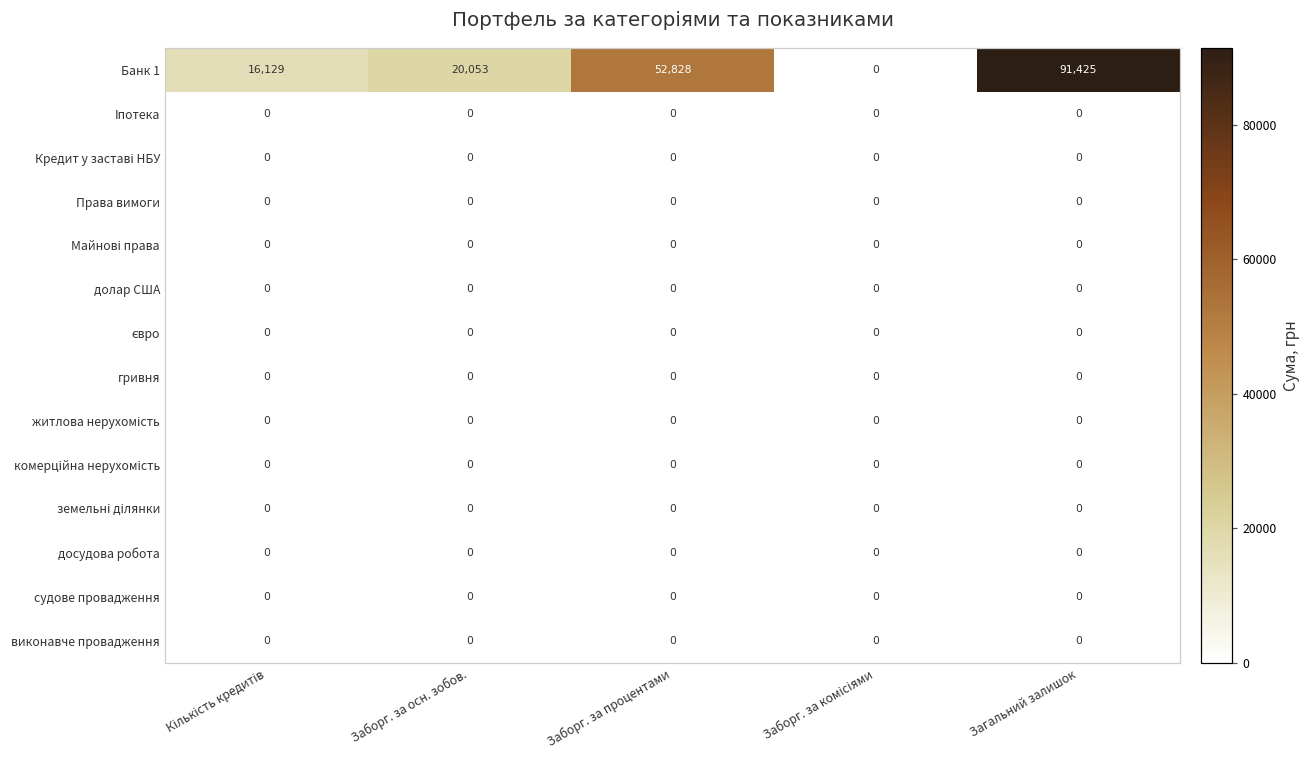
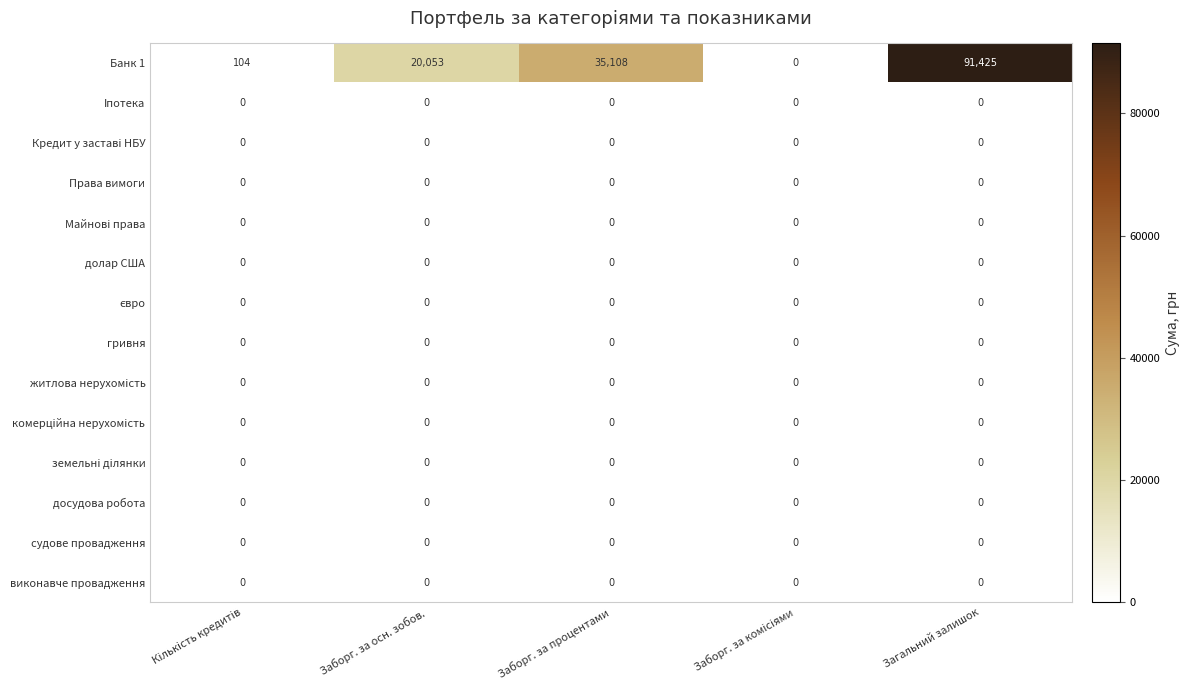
  {
    "Банк 1": {
-     "Кількість кредитів": "16,129",
+     "Кількість кредитів": "104",
      "Заборг. за осн. зобов.": "20,053",
-     "Заборг. за процентами": "52,828",
+     "Заборг. за процентами": "35,108",
      "Заборг. за комісіями": "0",
      "Загальний залишок": "91,425"
    },
    "Іпотека": {
      "Кількість кредитів": "0",
      "Заборг. за осн. зобов.": "0",
      "Заборг. за процентами": "0",
      "Заборг. за комісіями": "0",
      "Загальний залишок": "0"
    },
    "Кредит у заставі НБУ": {
      "Кількість кредитів": "0",
      "Заборг. за осн. зобов.": "0",
      "Заборг. за процентами": "0",
      "Заборг. за комісіями": "0",
      "Загальний залишок": "0"
    },
    "Права вимоги": {
      "Кількість кредитів": "0",
      "Заборг. за осн. зобов.": "0",
      "Заборг. за процентами": "0",
      "Заборг. за комісіями": "0",
      "Загальний залишок": "0"
    },
    "Майнові права": {
      "Кількість кредитів": "0",
      "Заборг. за осн. зобов.": "0",
      "Заборг. за процентами": "0",
      "Заборг. за комісіями": "0",
      "Загальний залишок": "0"
    },
    "долар США": {
      "Кількість кредитів": "0",
      "Заборг. за осн. зобов.": "0",
      "Заборг. за процентами": "0",
      "Заборг. за комісіями": "0",
      "Загальний залишок": "0"
    },
    "євро": {
      "Кількість кредитів": "0",
      "Заборг. за осн. зобов.": "0",
      "Заборг. за процентами": "0",
      "Заборг. за комісіями": "0",
      "Загальний залишок": "0"
    },
    "гривня": {
      "Кількість кредитів": "0",
      "Заборг. за осн. зобов.": "0",
      "Заборг. за процентами": "0",
      "Заборг. за комісіями": "0",
      "Загальний залишок": "0"
    },
    "житлова нерухомість": {
      "Кількість кредитів": "0",
      "Заборг. за осн. зобов.": "0",
      "Заборг. за процентами": "0",
      "Заборг. за комісіями": "0",
      "Загальний залишок": "0"
    },
    "комерційна нерухомість": {
      "Кількість кредитів": "0",
      "Заборг. за осн. зобов.": "0",
      "Заборг. за процентами": "0",
      "Заборг. за комісіями": "0",
      "Загальний залишок": "0"
    },
    "земельні ділянки": {
      "Кількість кредитів": "0",
      "Заборг. за осн. зобов.": "0",
      "Заборг. за процентами": "0",
      "Заборг. за комісіями": "0",
      "Загальний залишок": "0"
    },
    "досудова робота": {
      "Кількість кредитів": "0",
      "Заборг. за осн. зобов.": "0",
      "Заборг. за процентами": "0",
      "Заборг. за комісіями": "0",
      "Загальний залишок": "0"
    },
    "судове провадження": {
      "Кількість кредитів": "0",
      "Заборг. за осн. зобов.": "0",
      "Заборг. за процентами": "0",
      "Заборг. за комісіями": "0",
      "Загальний залишок": "0"
    },
    "виконавче провадження": {
      "Кількість кредитів": "0",
      "Заборг. за осн. зобов.": "0",
      "Заборг. за процентами": "0",
      "Заборг. за комісіями": "0",
      "Загальний залишок": "0"
    }
  }
